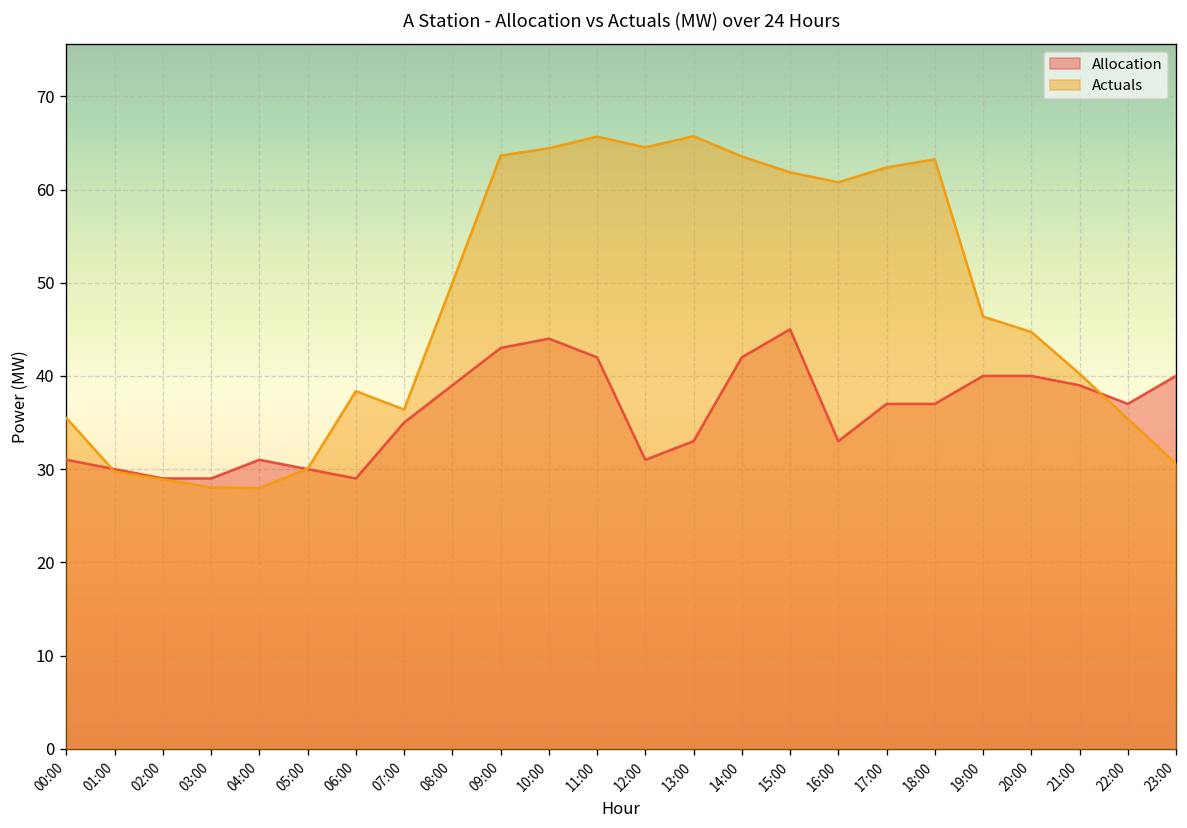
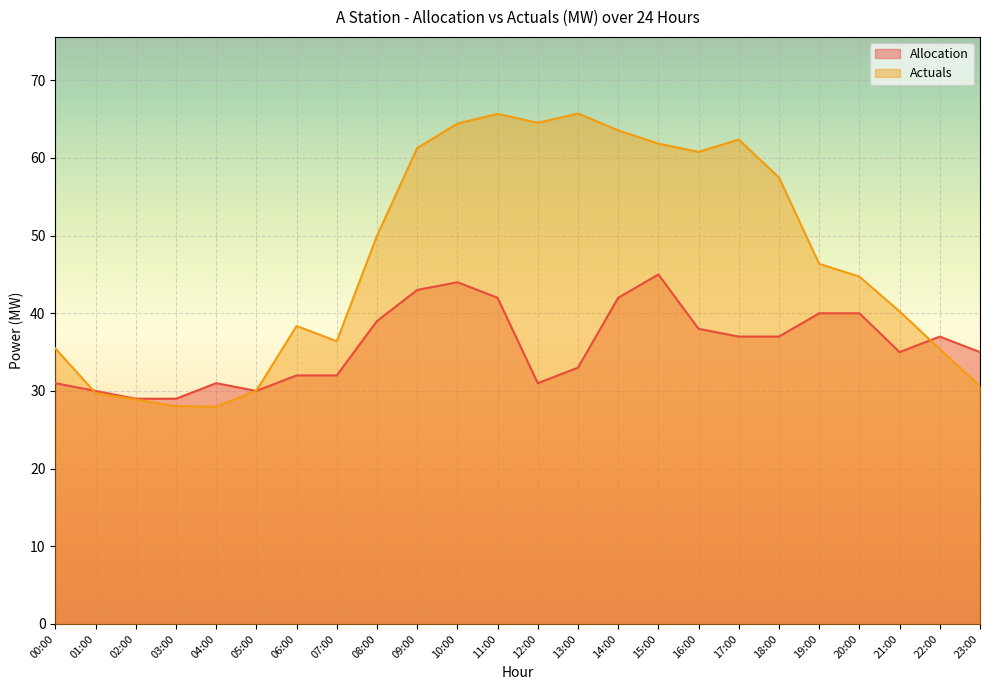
  {
    "Allocation": {
      "00:00": 31,
      "03:00": 29,
      "04:00": 31,
-     "06:00": 29,
-     "07:00": 35,
+     "06:00": 32,
+     "07:00": 32,
      "08:00": 39,
      "09:00": 43,
      "10:00": 44,
      "11:00": 42,
      "12:00": 31,
      "13:00": 33,
      "14:00": 42,
      "15:00": 45,
-     "16:00": 33,
+     "16:00": 38,
      "17:00": 37,
      "18:00": 37,
      "19:00": 40,
      "20:00": 40,
-     "21:00": 39,
+     "21:00": 35,
      "22:00": 37,
-     "23:00": 40
+     "23:00": 35
    },
    "Actuals": {
      "00:00": 35,
      "03:00": 28,
      "04:00": 28,
      "06:00": 38,
      "07:00": 36,
      "08:00": 50,
-     "09:00": 64,
+     "09:00": 61,
      "10:00": 64,
      "11:00": 66,
      "12:00": 65,
      "13:00": 66,
      "14:00": 64,
      "15:00": 62,
      "16:00": 61,
      "17:00": 62,
-     "18:00": 63,
+     "18:00": 57,
      "19:00": 46,
      "20:00": 45,
      "21:00": 40,
      "22:00": 35,
      "23:00": 31
    }
  }
